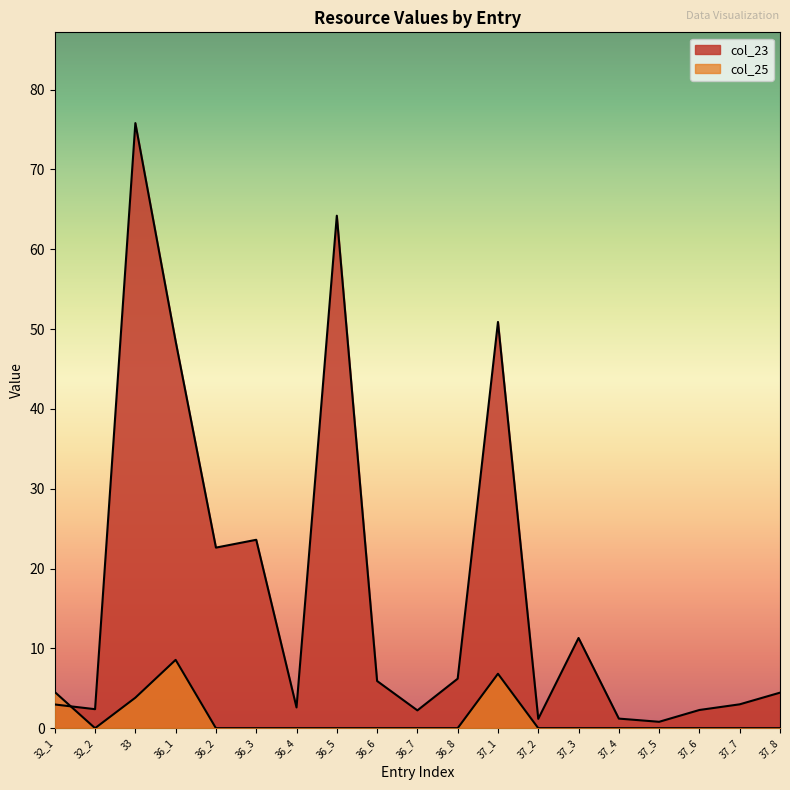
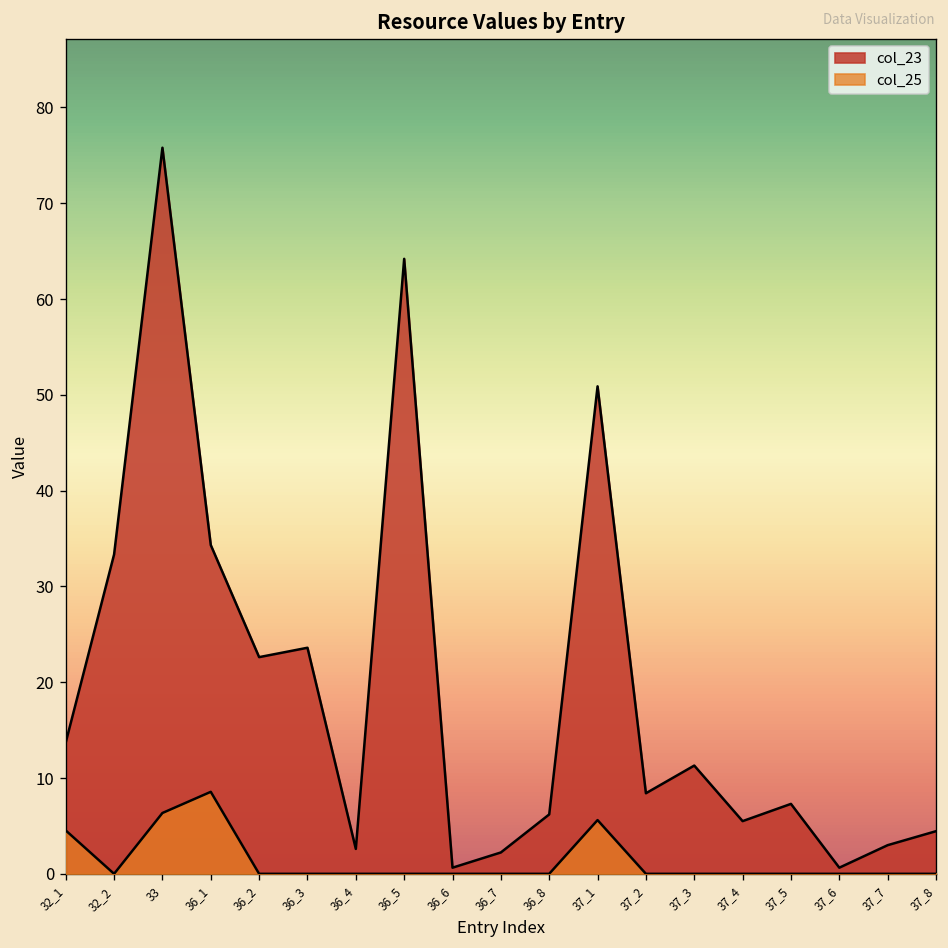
  {
    "col_23": {
-     "32_1": 3,
-     "32_2": 2,
+     "32_1": 14,
+     "32_2": 33,
      "33": 76,
-     "36_1": 48,
+     "36_1": 34,
      "36_2": 23,
      "36_3": 24,
      "36_4": 3,
      "36_5": 64,
-     "36_6": 6,
+     "36_6": 1,
      "36_7": 2,
      "36_8": 6,
      "37_1": 51,
-     "37_2": 1,
+     "37_2": 8,
      "37_3": 11,
-     "37_4": 1,
-     "37_5": 1,
-     "37_6": 2,
+     "37_4": 6,
+     "37_5": 7,
+     "37_6": 1,
      "37_7": 3,
      "37_8": 4
    },
    "col_25": {
      "32_1": 5,
      "32_2": 0,
-     "33": 4,
+     "33": 6,
      "36_1": 9,
      "36_2": 0,
      "36_3": 0,
      "36_4": 0,
      "36_5": 0,
      "36_6": 0,
      "36_7": 0,
      "36_8": 0,
-     "37_1": 7,
+     "37_1": 6,
      "37_2": 0,
      "37_3": 0,
      "37_4": 0,
      "37_5": 0,
      "37_6": 0,
      "37_7": 0,
      "37_8": 0
    }
  }
